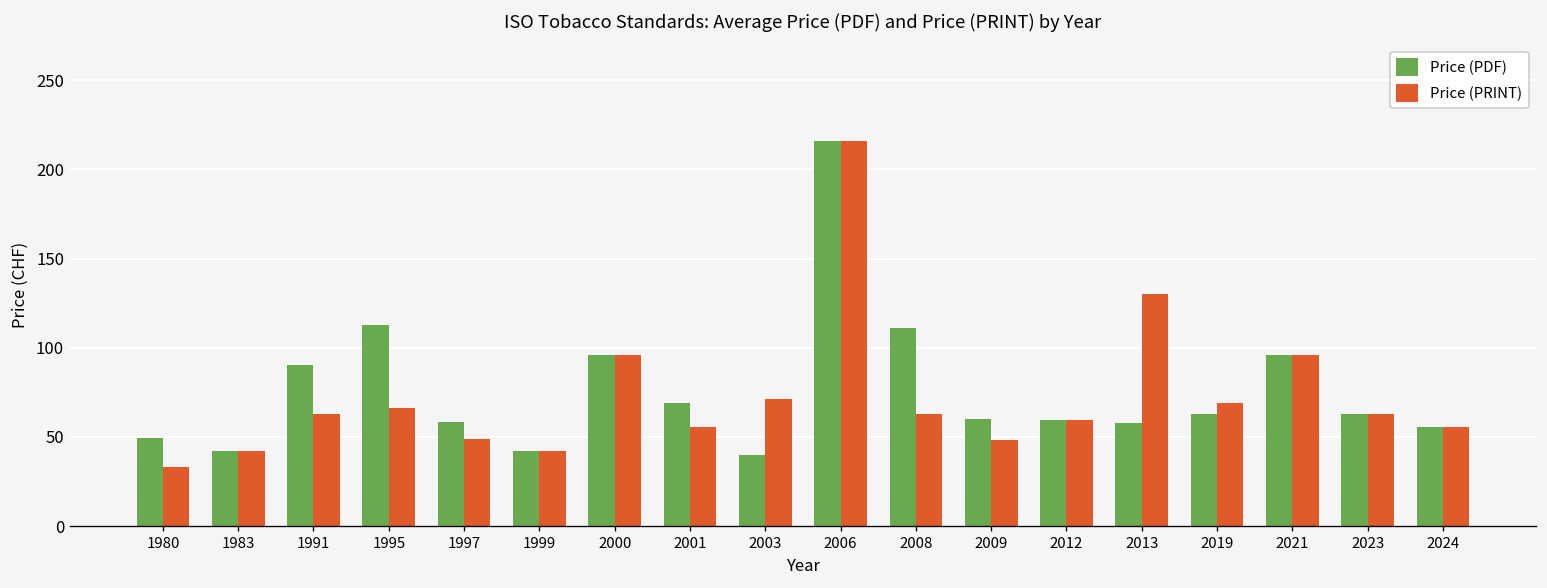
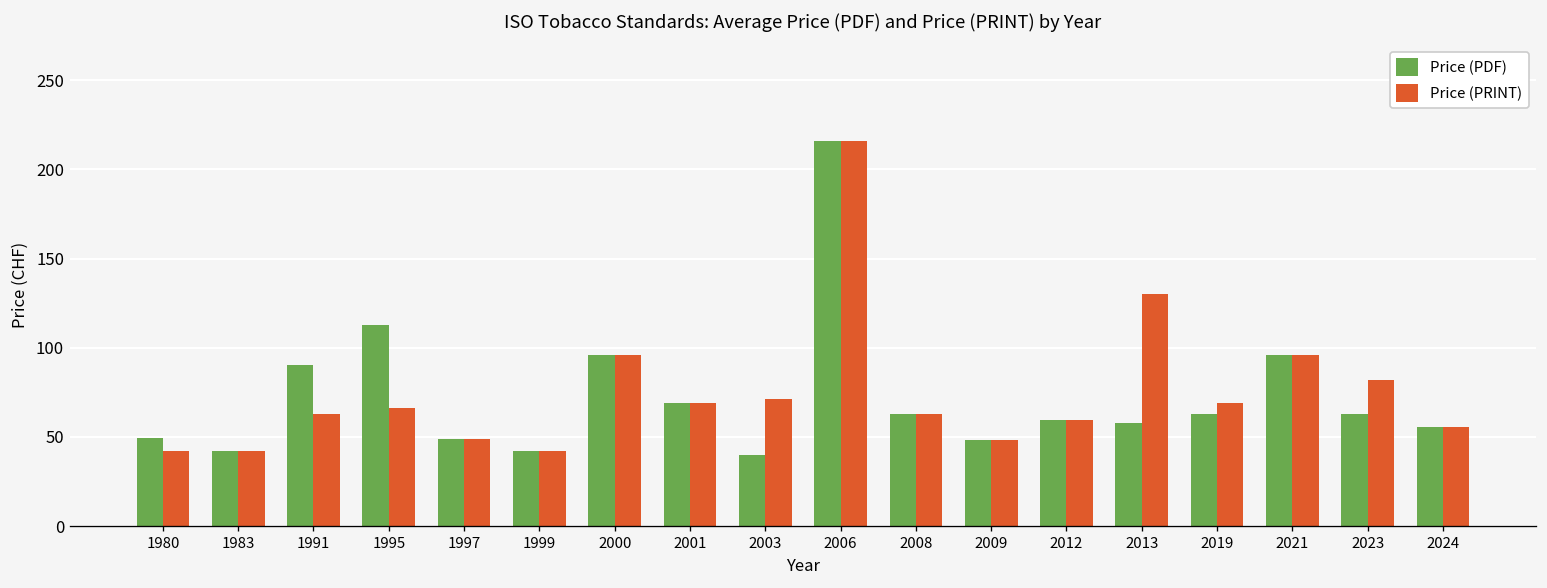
  {
    "Price (PDF)": {
      "1980": 49,
      "1983": 42,
      "1991": 90,
      "1995": 113,
-     "1997": 59,
+     "1997": 49,
      "1999": 42,
      "2000": 96,
      "2001": 69,
      "2003": 40,
      "2006": 216,
-     "2008": 111,
-     "2009": 60,
+     "2008": 63,
+     "2009": 48,
      "2012": 60,
      "2013": 58,
      "2019": 63,
      "2021": 96,
      "2023": 63,
      "2024": 56
    },
    "Price (PRINT)": {
-     "1980": 33,
+     "1980": 42,
      "1983": 42,
      "1991": 63,
      "1995": 66,
      "1997": 49,
      "1999": 42,
      "2000": 96,
-     "2001": 55,
+     "2001": 69,
      "2003": 71,
      "2006": 216,
      "2008": 63,
      "2009": 48,
      "2012": 60,
      "2013": 130,
      "2019": 69,
      "2021": 96,
-     "2023": 63,
+     "2023": 82,
      "2024": 56
    }
  }
